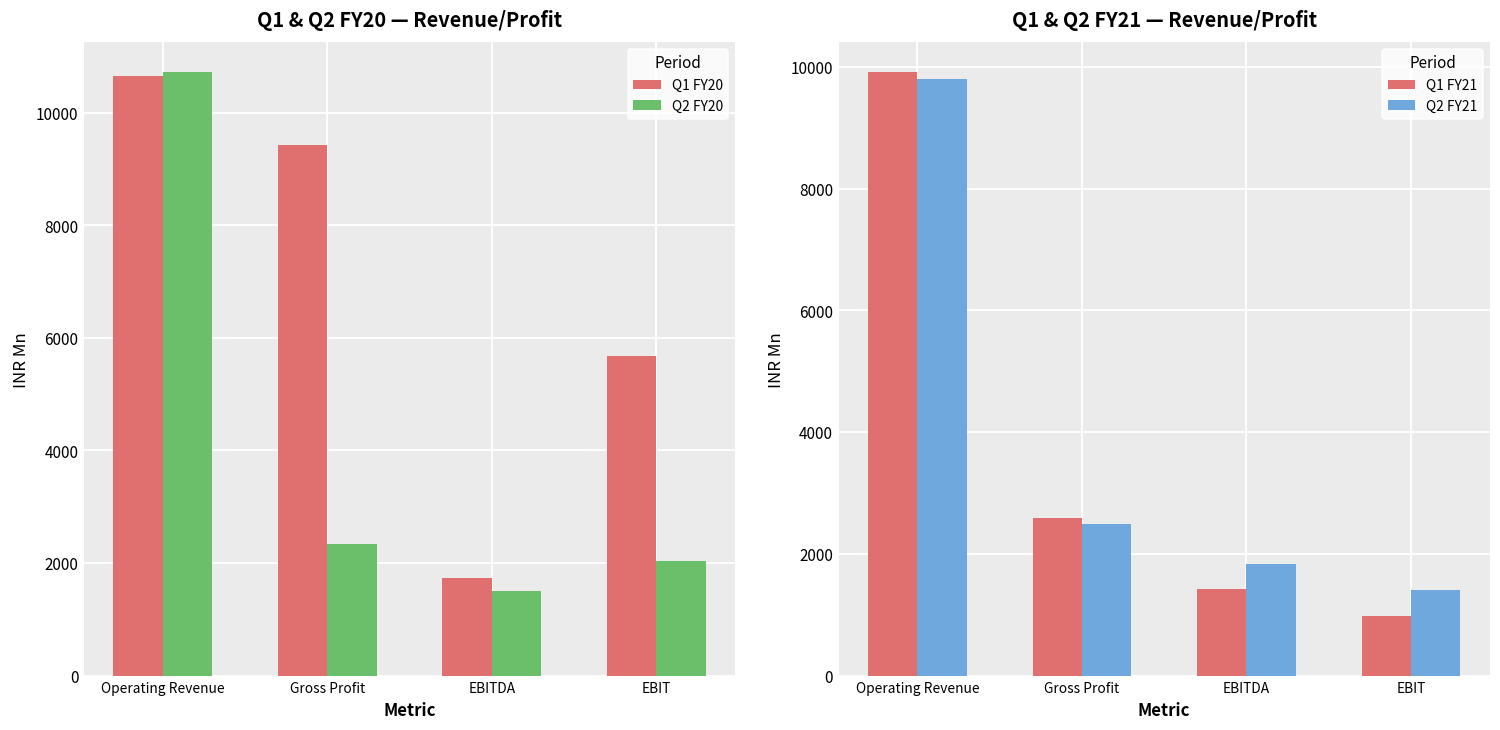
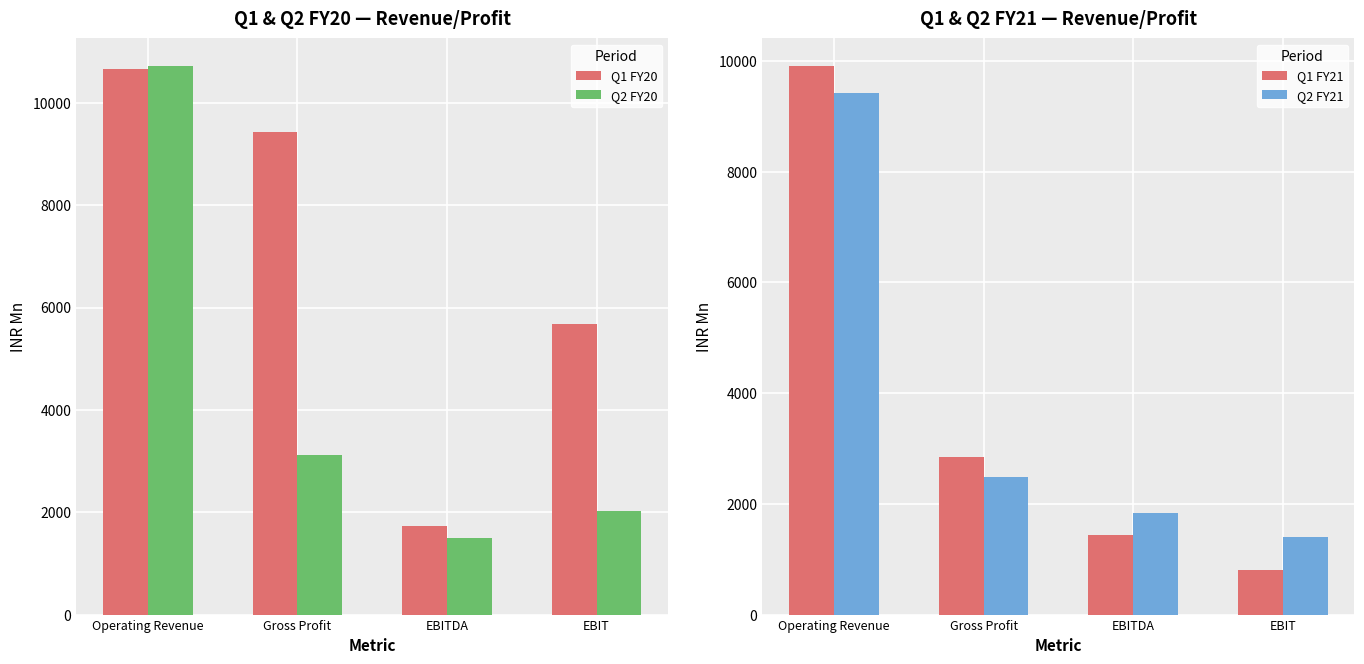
  {
    "Q1 & Q2 FY20 — Revenue/Profit": {
      "Q1 FY20": {
        "Operating Revenue": 10700,
        "Gross Profit": 9400,
        "EBITDA": 1700,
        "EBIT": 5700
      },
      "Q2 FY20": {
        "Operating Revenue": 10700,
-       "Gross Profit": 2300,
+       "Gross Profit": 3100,
        "EBITDA": 1500,
        "EBIT": 2000
      }
    },
    "Q1 & Q2 FY21 — Revenue/Profit": {
      "Q1 FY21": {
        "Operating Revenue": 9900,
-       "Gross Profit": 2600,
+       "Gross Profit": 2900,
        "EBITDA": 1400,
-       "EBIT": 1000
+       "EBIT": 800
      },
      "Q2 FY21": {
-       "Operating Revenue": 9800,
+       "Operating Revenue": 9400,
        "Gross Profit": 2500,
        "EBITDA": 1800,
        "EBIT": 1400
      }
    }
  }
